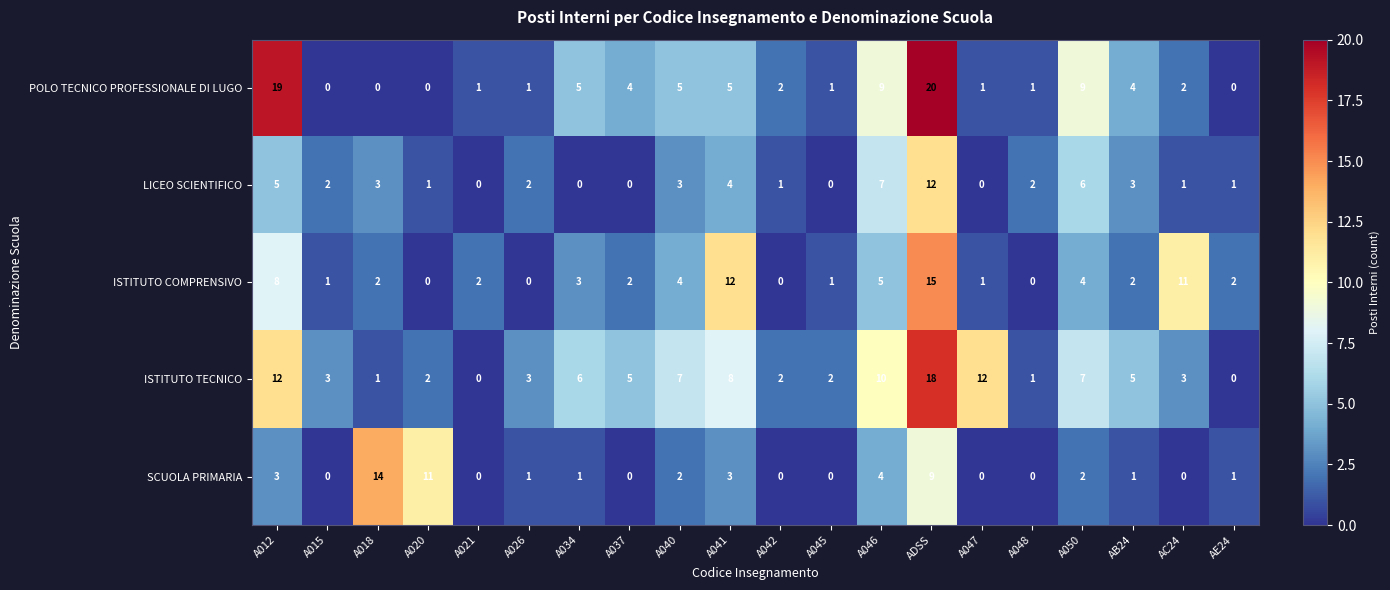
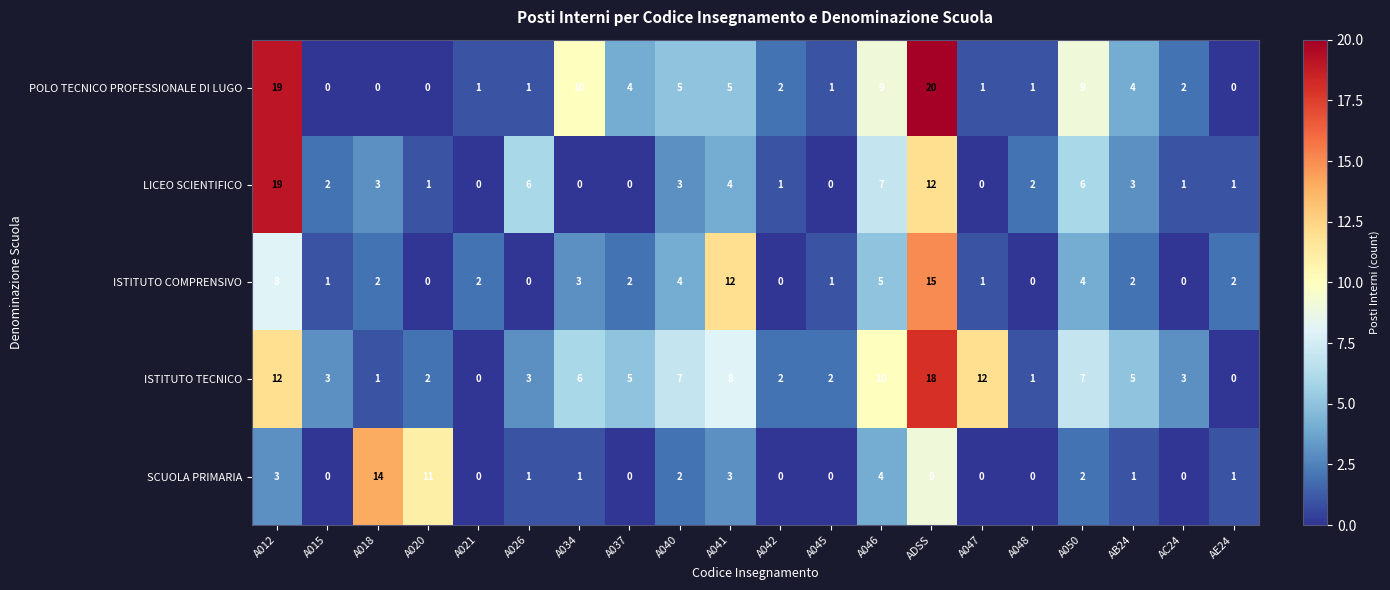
  {
    "POLO TECNICO PROFESSIONALE DI LUGO": {
      "A012": 19,
      "A015": 0,
      "A018": 0,
      "A020": 0,
      "A021": 1,
      "A026": 1,
-     "A034": 5,
+     "A034": 10,
      "A037": 4,
      "A040": 5,
      "A041": 5,
      "A042": 2,
      "A045": 1,
      "ADSS": 20,
      "A047": 1,
      "A048": 1,
      "AB24": 4,
      "AC24": 2,
      "AE24": 0
    },
    "LICEO SCIENTIFICO": {
-     "A012": 5,
+     "A012": 19,
      "A015": 2,
      "A018": 3,
      "A020": 1,
      "A021": 0,
-     "A026": 2,
+     "A026": 6,
      "A034": 0,
      "A037": 0,
      "A040": 3,
      "A041": 4,
      "A042": 1,
      "A045": 0,
      "A046": 7,
      "ADSS": 12,
      "A047": 0,
      "A048": 2,
      "A050": 6,
      "AB24": 3,
      "AC24": 1,
      "AE24": 1
    },
    "ISTITUTO COMPRENSIVO": {
      "A015": 1,
      "A018": 2,
      "A020": 0,
      "A021": 2,
      "A026": 0,
      "A034": 3,
      "A037": 2,
      "A040": 4,
      "A041": 12,
      "A042": 0,
      "A045": 1,
      "A046": 5,
      "ADSS": 15,
      "A047": 1,
      "A048": 0,
      "A050": 4,
      "AB24": 2,
-     "AC24": 11,
+     "AC24": 0,
      "AE24": 2
    },
    "ISTITUTO TECNICO": {
      "A012": 12,
      "A015": 3,
      "A018": 1,
      "A020": 2,
      "A021": 0,
      "A026": 3,
      "A034": 6,
      "A037": 5,
      "A040": 7,
      "A042": 2,
      "A045": 2,
      "A046": 10,
      "ADSS": 18,
      "A047": 12,
      "A048": 1,
      "A050": 7,
      "AB24": 5,
      "AC24": 3,
      "AE24": 0
    },
    "SCUOLA PRIMARIA": {
      "A012": 3,
      "A015": 0,
      "A018": 14,
      "A020": 11,
      "A021": 0,
      "A026": 1,
      "A034": 1,
      "A037": 0,
      "A040": 2,
      "A041": 3,
      "A042": 0,
      "A045": 0,
      "A046": 4,
      "A047": 0,
      "A048": 0,
      "A050": 2,
      "AB24": 1,
      "AC24": 0,
      "AE24": 1
    }
  }
